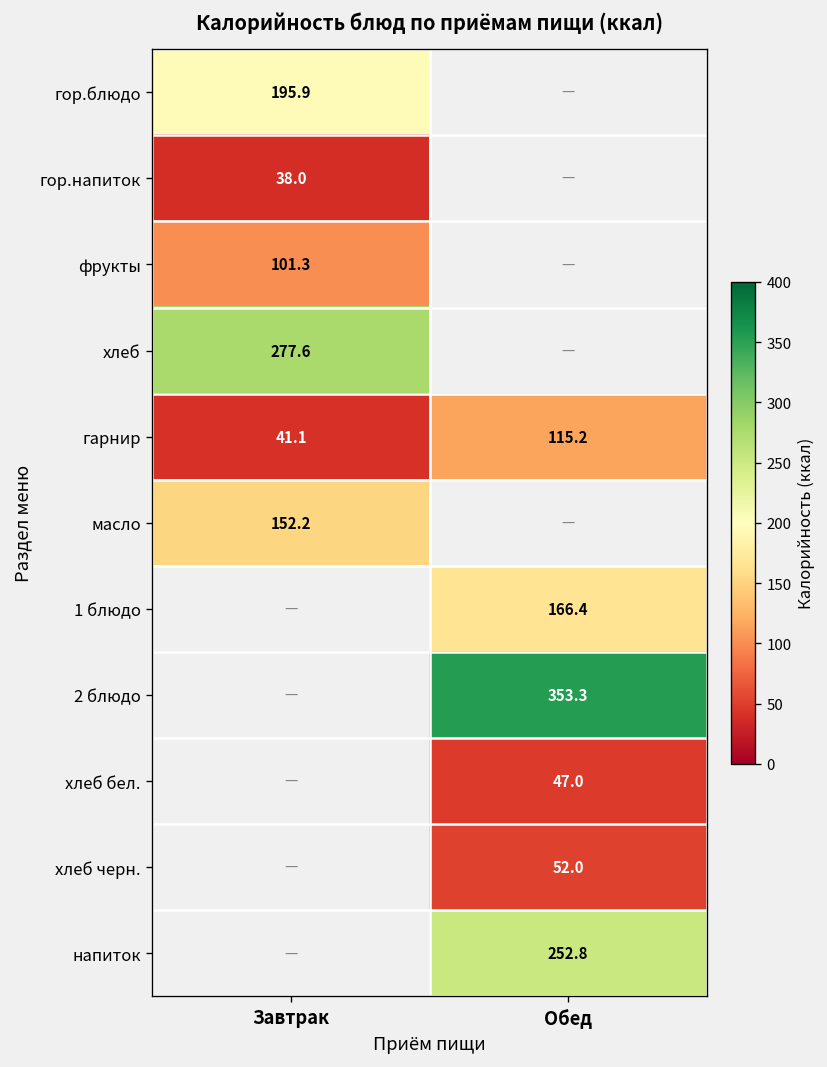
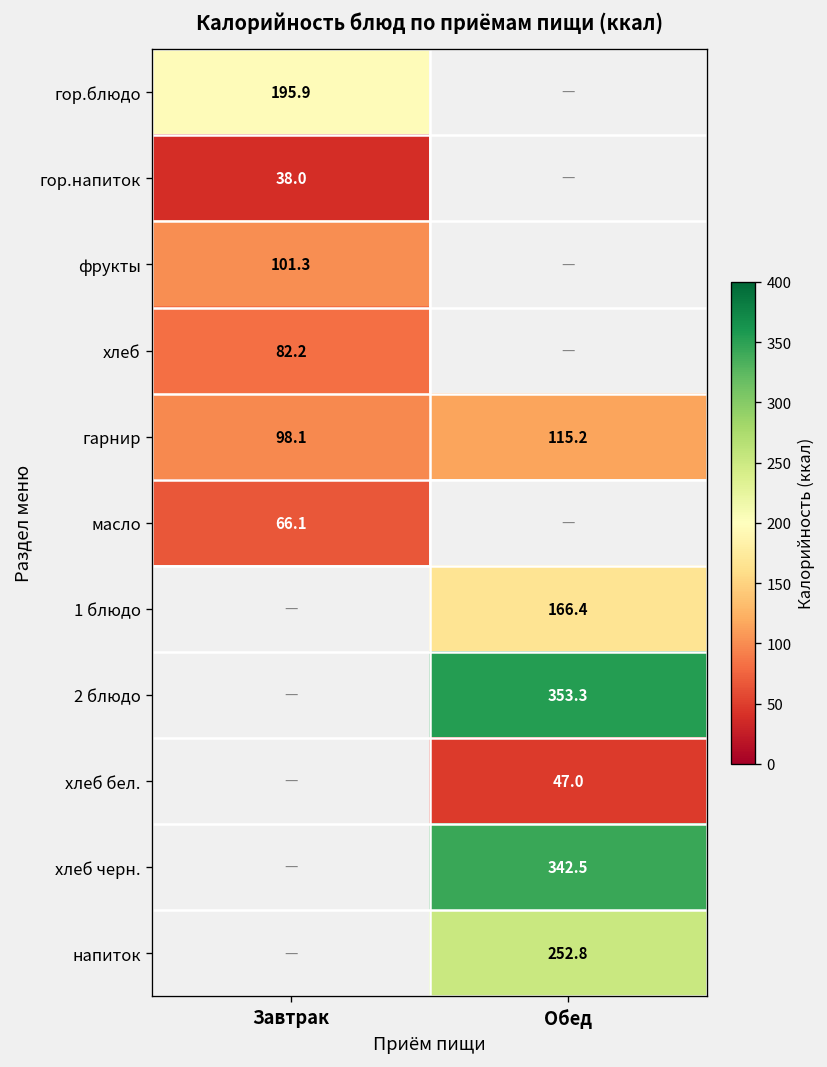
  {
    "гор.блюдо": {
      "Завтрак": 195.9
    },
    "гор.напиток": {
      "Завтрак": 38.0
    },
    "фрукты": {
      "Завтрак": 101.3
    },
    "хлеб": {
-     "Завтрак": 277.6
+     "Завтрак": 82.2
    },
    "гарнир": {
-     "Завтрак": 41.1,
+     "Завтрак": 98.1,
      "Обед": 115.2
    },
    "масло": {
-     "Завтрак": 152.2
+     "Завтрак": 66.1
    },
    "1 блюдо": {
      "Обед": 166.4
    },
    "2 блюдо": {
      "Обед": 353.3
    },
    "хлеб бел.": {
      "Обед": 47.0
    },
    "хлеб черн.": {
-     "Обед": 52.0
+     "Обед": 342.5
    },
    "напиток": {
      "Обед": 252.8
    }
  }
